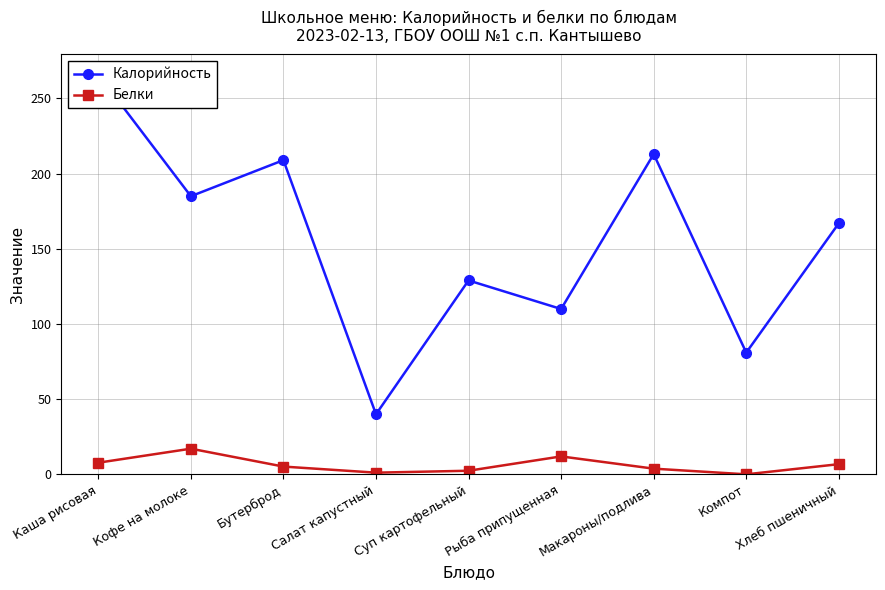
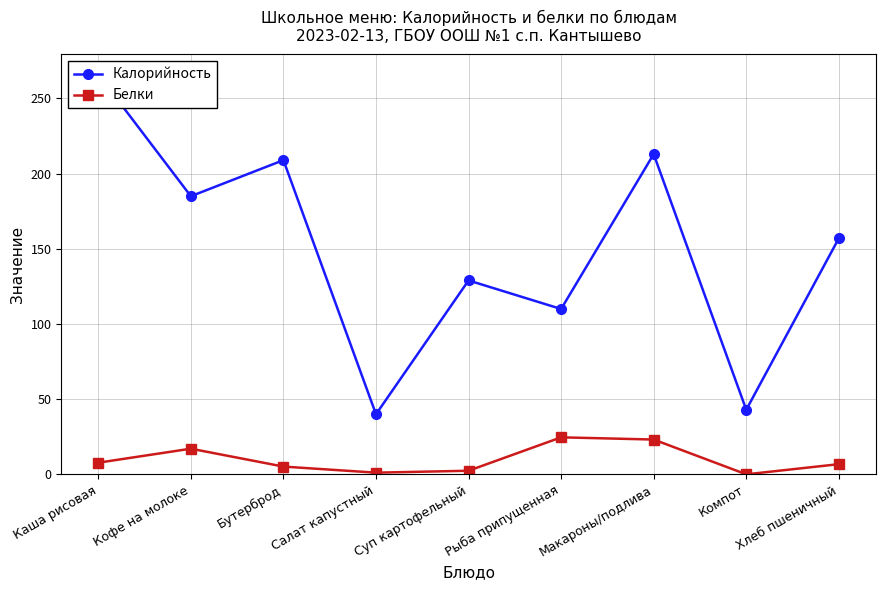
  {
    "Калорийность": {
      "Кофе на молоке": 185,
      "Бутерброд": 209,
      "Салат капустный": 40,
      "Суп картофельный": 129,
      "Рыба припущенная": 110,
      "Макароны/подлива": 213,
-     "Компот": 81,
-     "Хлеб пшеничный": 167
+     "Компот": 43,
+     "Хлеб пшеничный": 157
    },
    "Белки": {
      "Каша рисовая": 8,
      "Кофе на молоке": 17,
      "Бутерброд": 5,
      "Салат капустный": 1,
      "Суп картофельный": 2,
-     "Рыба припущенная": 12,
-     "Макароны/подлива": 4,
+     "Рыба припущенная": 25,
+     "Макароны/подлива": 23,
      "Компот": 0,
      "Хлеб пшеничный": 7
    }
  }
